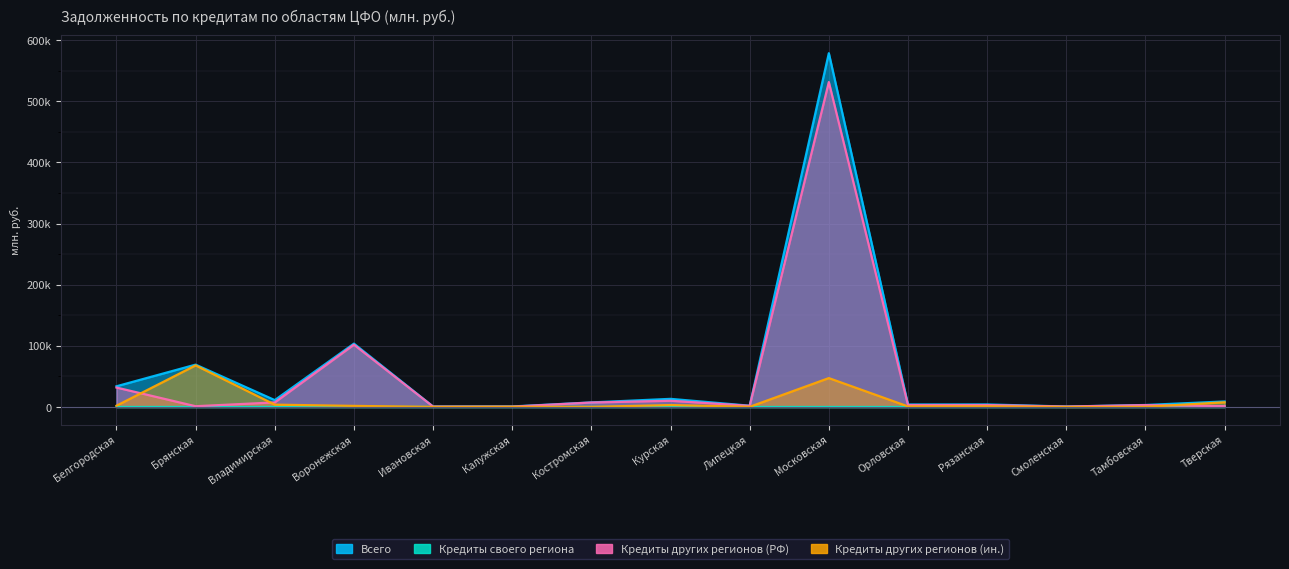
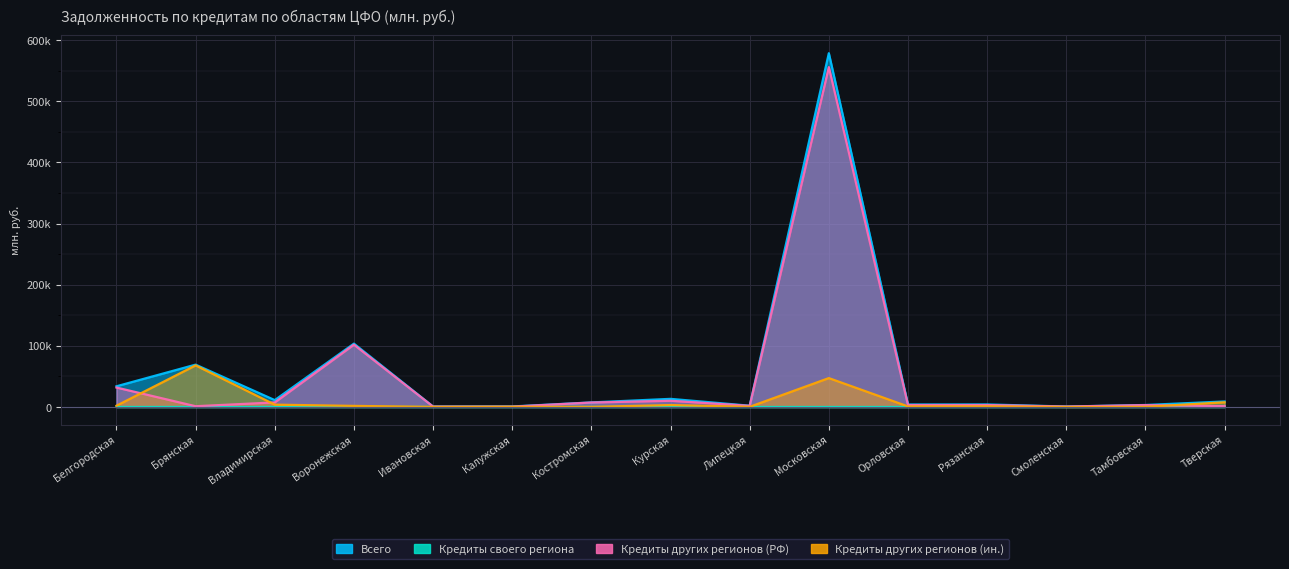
  {
    "Всего": {
      "Московская": 580000
    },
    "Кредиты своего региона": {
      "Московская": 0
    },
    "Кредиты других регионов (РФ)": {
-     "Московская": 530000
+     "Московская": 560000
    },
    "Кредиты других регионов (ин.)": {
      "Московская": 50000
    }
  }
